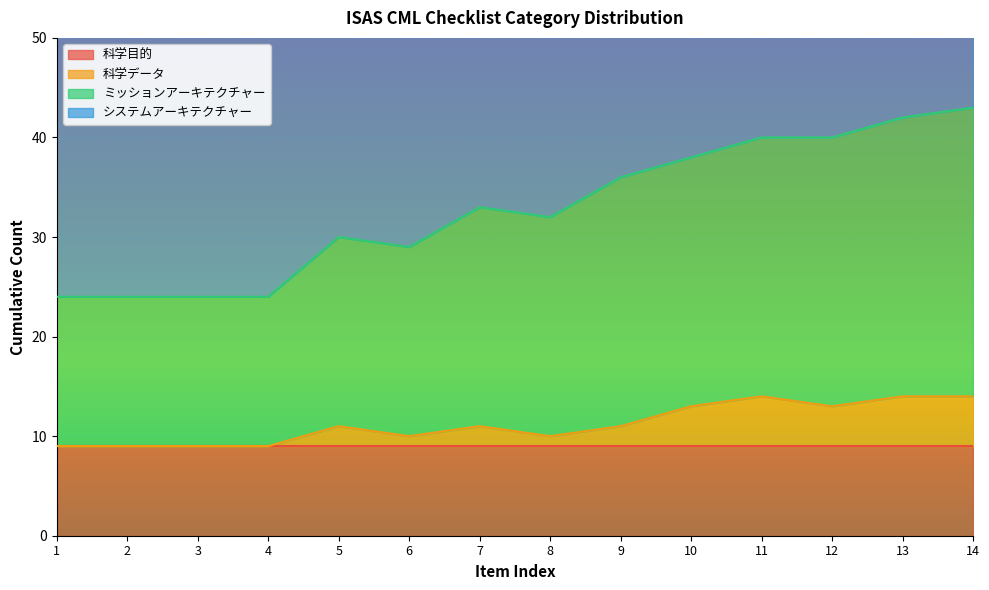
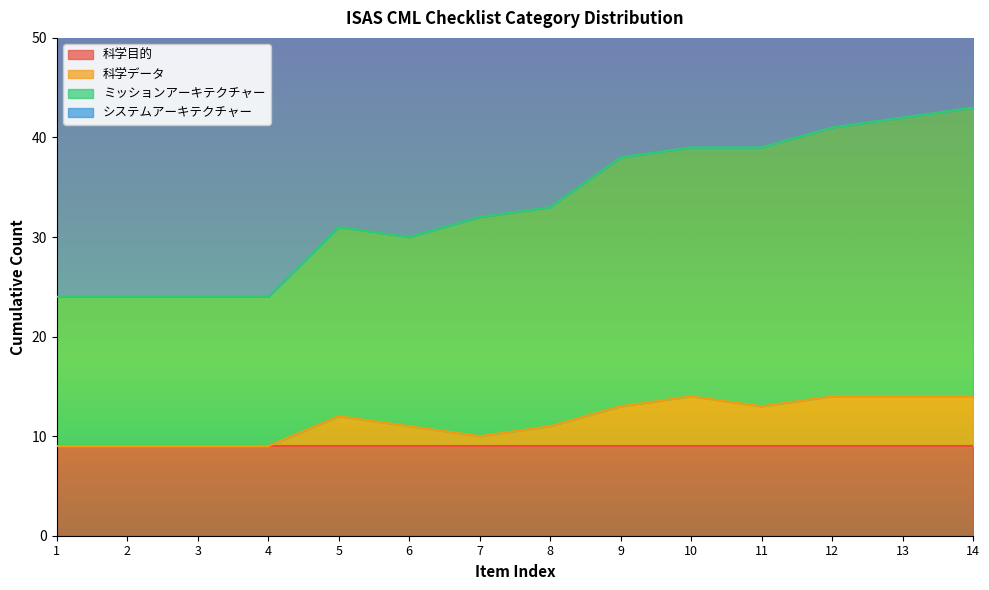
  {
    "科学目的": {
      "5": 9,
      "6": 9,
      "7": 9,
      "8": 9,
      "9": 9,
      "10": 9,
      "11": 9,
      "12": 9,
      "13": 9,
      "14": 9
    },
    "科学データ": {
-     "5": 11,
-     "6": 10,
-     "7": 11,
-     "8": 10,
-     "9": 11,
-     "10": 13,
-     "11": 14,
-     "12": 13,
+     "5": 12,
+     "6": 11,
+     "7": 10,
+     "8": 11,
+     "9": 13,
+     "10": 14,
+     "11": 13,
+     "12": 14,
      "13": 14,
      "14": 14
    },
    "ミッションアーキテクチャー": {
      "1": 24,
      "2": 24,
      "3": 24,
      "4": 24,
      "5": 19,
      "6": 19,
      "7": 22,
      "8": 22,
      "9": 25,
      "10": 25,
      "11": 26,
      "12": 27,
      "13": 42,
      "14": 43
    }
  }
